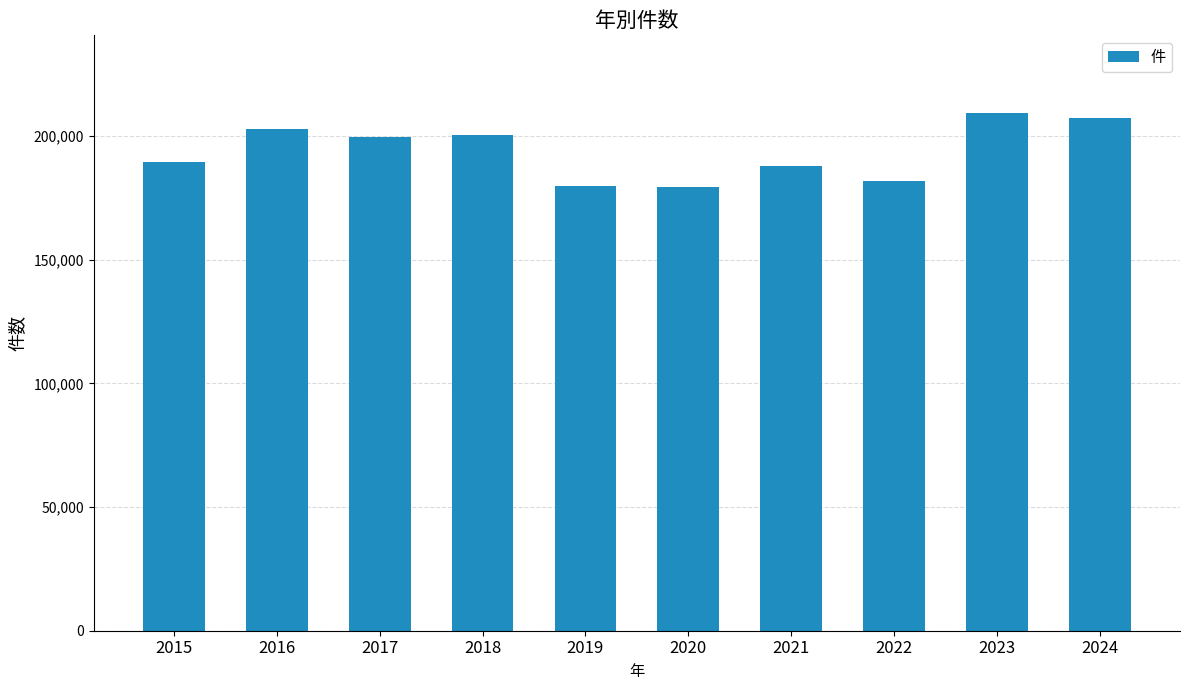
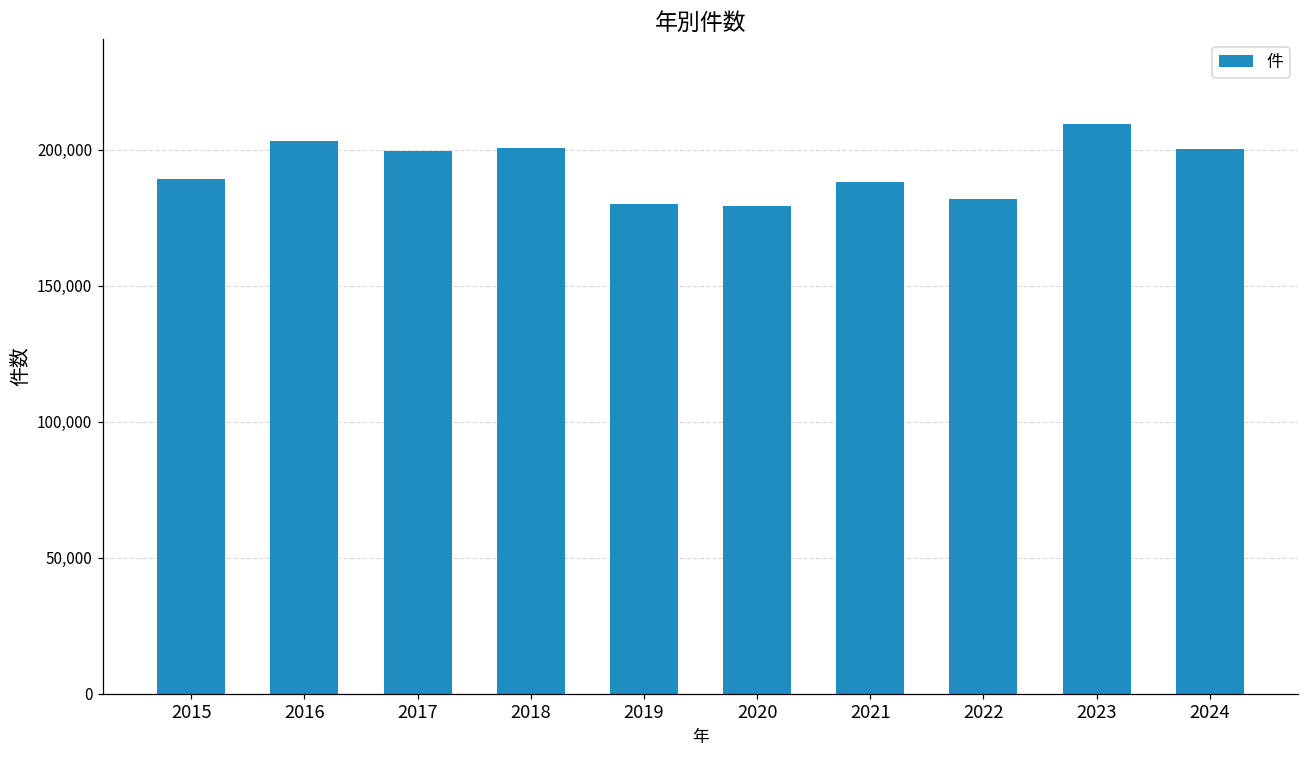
  {
    "2015": "189,000",
    "2016": "203,000",
    "2017": "200,000",
    "2018": "201,000",
    "2019": "180,000",
    "2020": "179,000",
    "2021": "188,000",
    "2022": "182,000",
    "2023": "209,000",
-   "2024": "207,000"
+   "2024": "200,000"
  }
